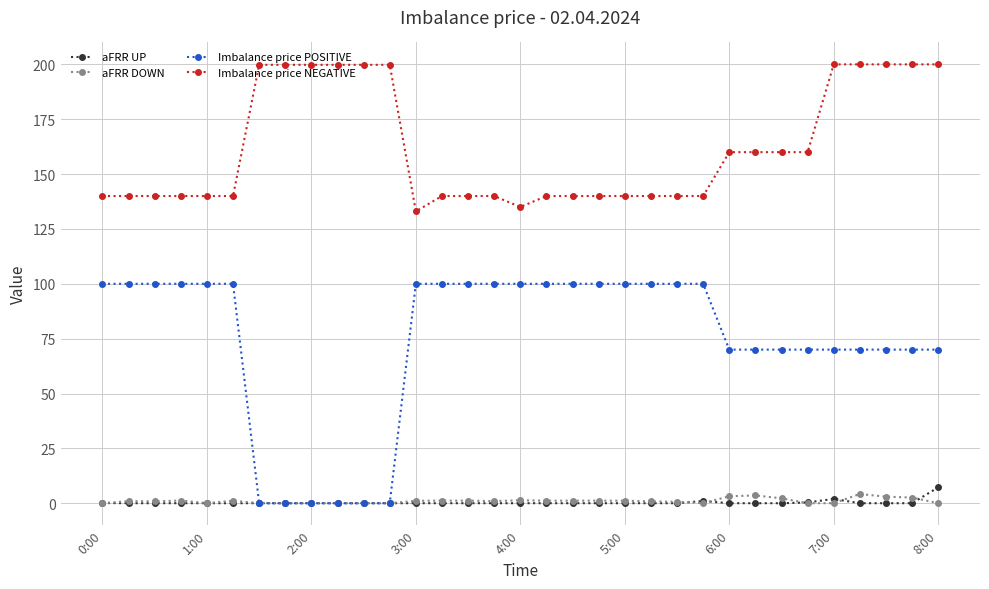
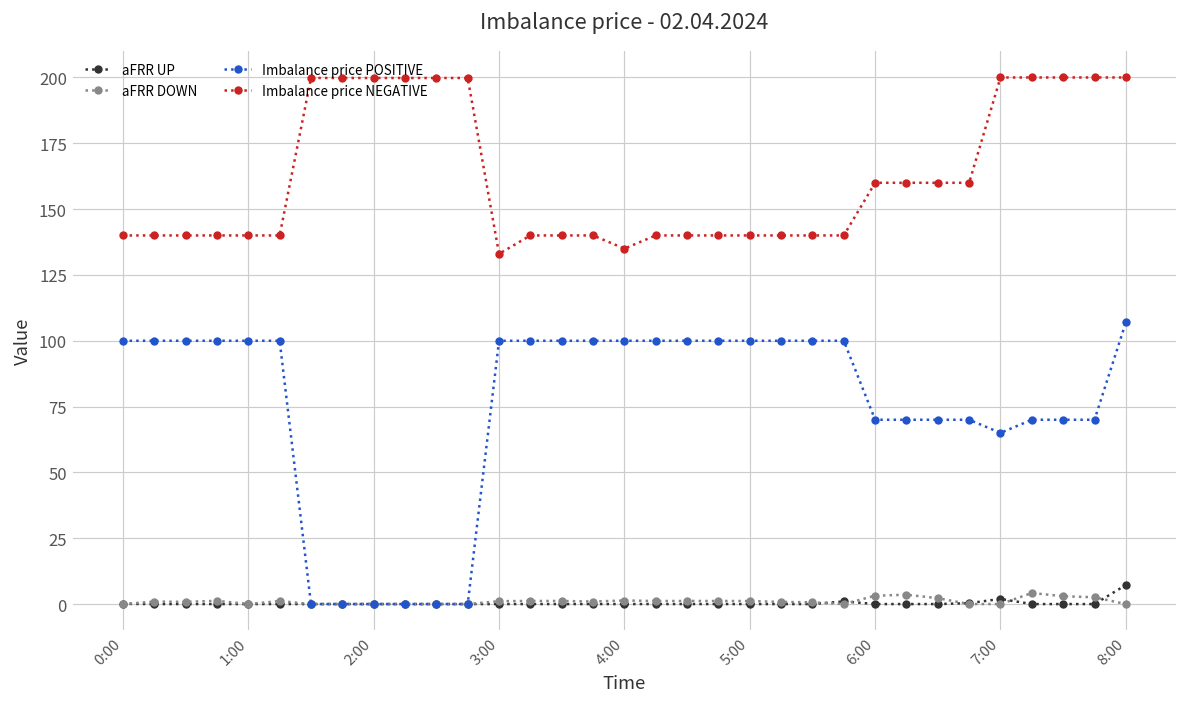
  {
    "aFRR UP": {
      "4:00": 0,
      "6:00": 0,
      "7:00": 2,
      "8:00": 7
    },
    "aFRR DOWN": {
      "4:00": 1,
      "6:00": 3,
      "7:00": 0,
      "8:00": 0
    },
    "Imbalance price POSITIVE": {
      "0:00": 100,
      "1:00": 100,
      "3:00": 100,
      "4:00": 100,
      "5:00": 100,
      "6:00": 70,
-     "7:00": 70,
-     "8:00": 70
+     "7:00": 65,
+     "8:00": 107
    },
    "Imbalance price NEGATIVE": {
      "0:00": 140,
      "1:00": 140,
      "2:00": 200,
      "3:00": 133,
      "4:00": 135,
      "5:00": 140,
      "6:00": 160,
      "7:00": 200,
      "8:00": 200
    }
  }
